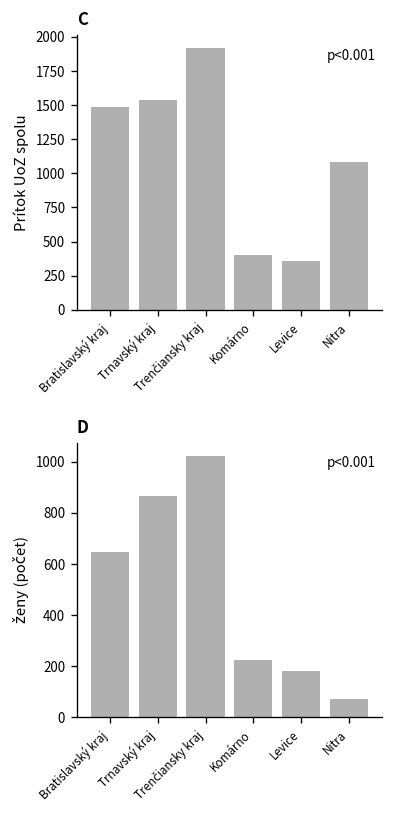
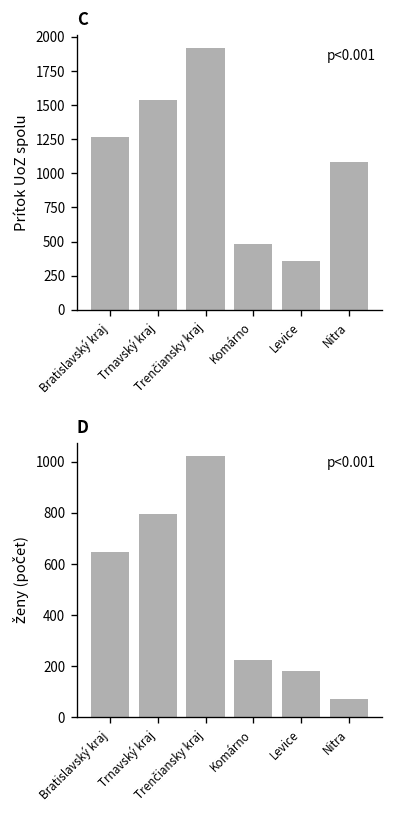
  {
    "C": {
-     "Bratislavský kraj": 1490,
+     "Bratislavský kraj": 1270,
      "Trnavský kraj": 1540,
      "Trenčiansky kraj": 1920,
-     "Komárno": 400,
+     "Komárno": 480,
      "Levice": 360,
      "Nitra": 1090
    },
    "D": {
      "Bratislavský kraj": 650,
-     "Trnavský kraj": 870,
+     "Trnavský kraj": 800,
      "Trenčiansky kraj": 1020,
      "Komárno": 220,
      "Levice": 180,
      "Nitra": 70
    }
  }
